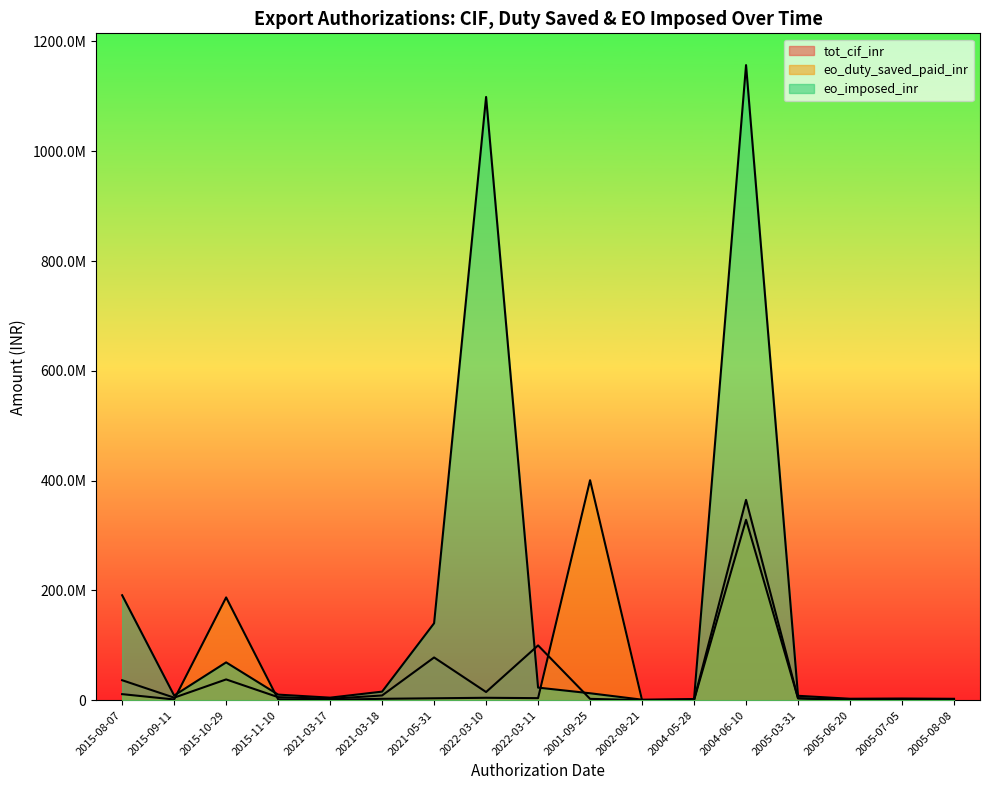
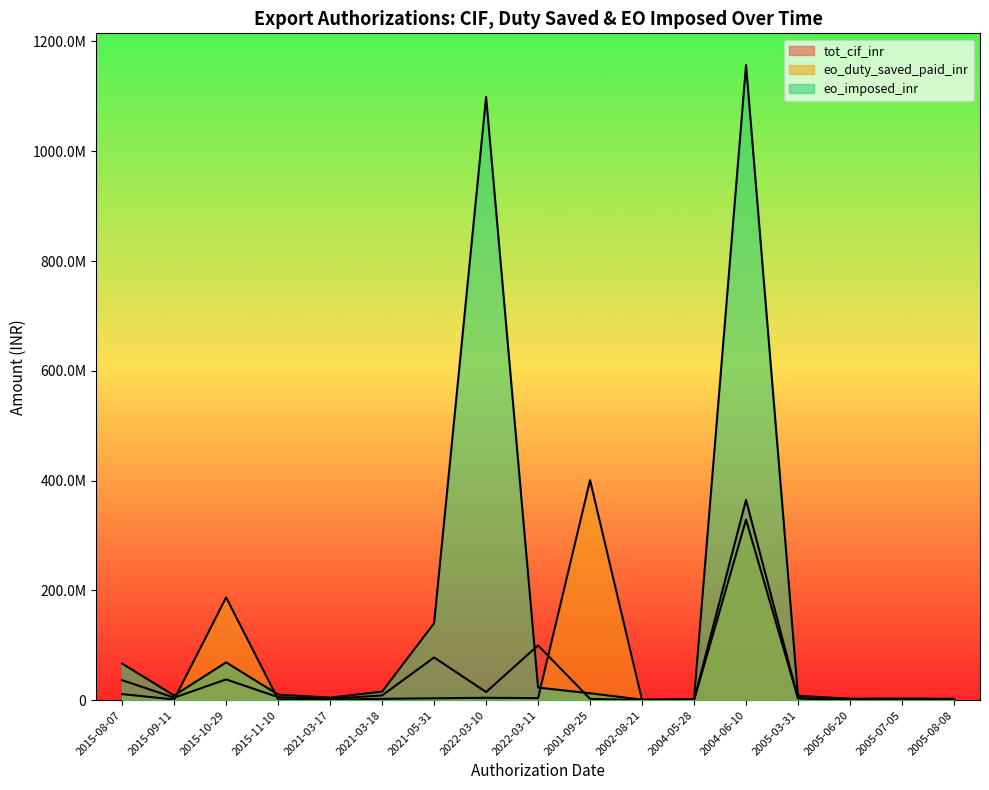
  {
    "tot_cif_inr": {
      "2015-08-07": 40000000,
      "2015-10-29": 40000000,
      "2021-03-18": 10000000,
      "2021-05-31": 80000000,
      "2022-03-10": 10000000,
      "2022-03-11": 100000000,
      "2001-09-25": 0,
      "2004-06-10": 360000000
    },
    "eo_duty_saved_paid_inr": {
      "2015-08-07": 10000000,
      "2015-10-29": 190000000,
      "2021-03-18": 0,
      "2021-05-31": 0,
      "2022-03-10": 0,
      "2022-03-11": 0,
      "2001-09-25": 400000000,
      "2004-06-10": 330000000
    },
    "eo_imposed_inr": {
-     "2015-08-07": 190000000,
+     "2015-08-07": 70000000,
      "2015-10-29": 70000000,
      "2015-11-10": 10000000,
      "2021-03-18": 20000000,
      "2021-05-31": 140000000,
      "2022-03-10": 1100000000,
      "2022-03-11": 20000000,
      "2001-09-25": 10000000,
      "2004-06-10": 1160000000
    }
  }
